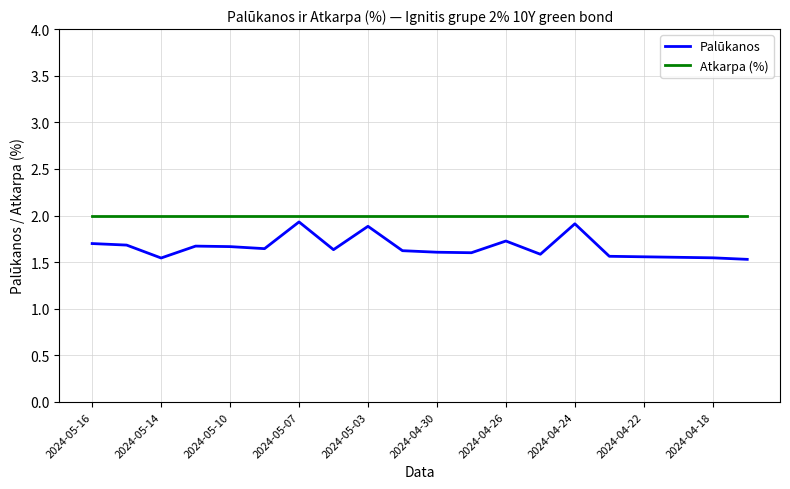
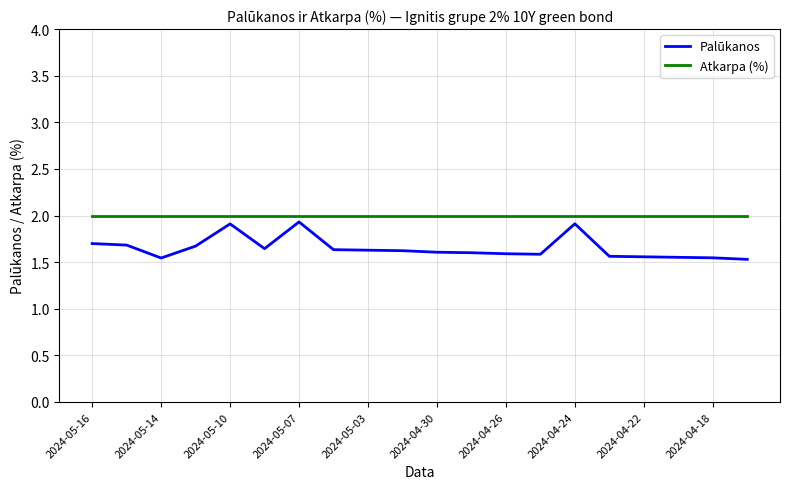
  {
    "Palūkanos": {
      "2024-05-16": 1.7,
      "2024-05-14": 1.5,
-     "2024-05-10": 1.7,
+     "2024-05-10": 1.9,
      "2024-05-07": 1.9,
-     "2024-05-03": 1.9,
+     "2024-05-03": 1.6,
      "2024-04-30": 1.6,
-     "2024-04-26": 1.7,
+     "2024-04-26": 1.6,
      "2024-04-24": 1.9,
      "2024-04-22": 1.6,
      "2024-04-18": 1.5
    },
    "Atkarpa (%)": {
      "2024-05-16": 2.0,
      "2024-05-14": 2.0,
      "2024-05-10": 2.0,
      "2024-05-07": 2.0,
      "2024-05-03": 2.0,
      "2024-04-30": 2.0,
      "2024-04-26": 2.0,
      "2024-04-24": 2.0,
      "2024-04-22": 2.0,
      "2024-04-18": 2.0
    }
  }
